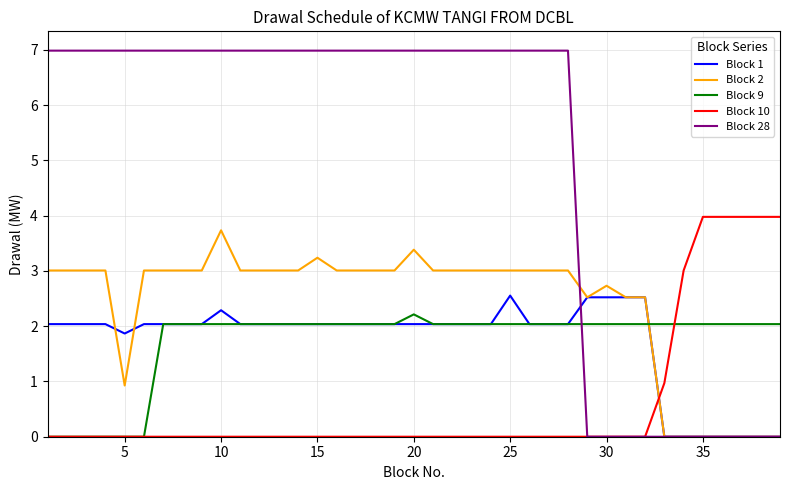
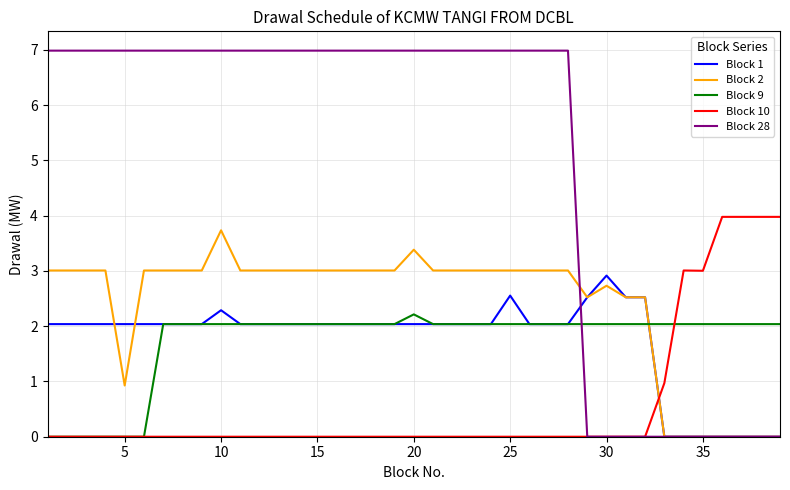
  {
    "Block 1": {
-     "5": 1.9,
+     "5": 2.0,
      "10": 2.3,
      "20": 2.0,
      "25": 2.6,
-     "30": 2.5
+     "30": 2.9
    },
    "Block 2": {
      "5": 0.9,
      "10": 3.7,
-     "15": 3.2,
+     "15": 3.0,
      "20": 3.4,
      "25": 3.0,
      "30": 2.7
    },
    "Block 9": {
      "10": 2.0,
      "20": 2.2,
      "25": 2.0,
      "30": 2.0,
      "35": 2.0
    },
    "Block 10": {
      "10": 0.0,
      "15": 0.0,
      "20": 0.0,
      "25": 0.0,
-     "35": 4.0
+     "35": 3.0
    },
    "Block 28": {
      "5": 7.0,
      "10": 7.0,
      "15": 7.0,
      "20": 7.0,
      "25": 7.0
    }
  }
